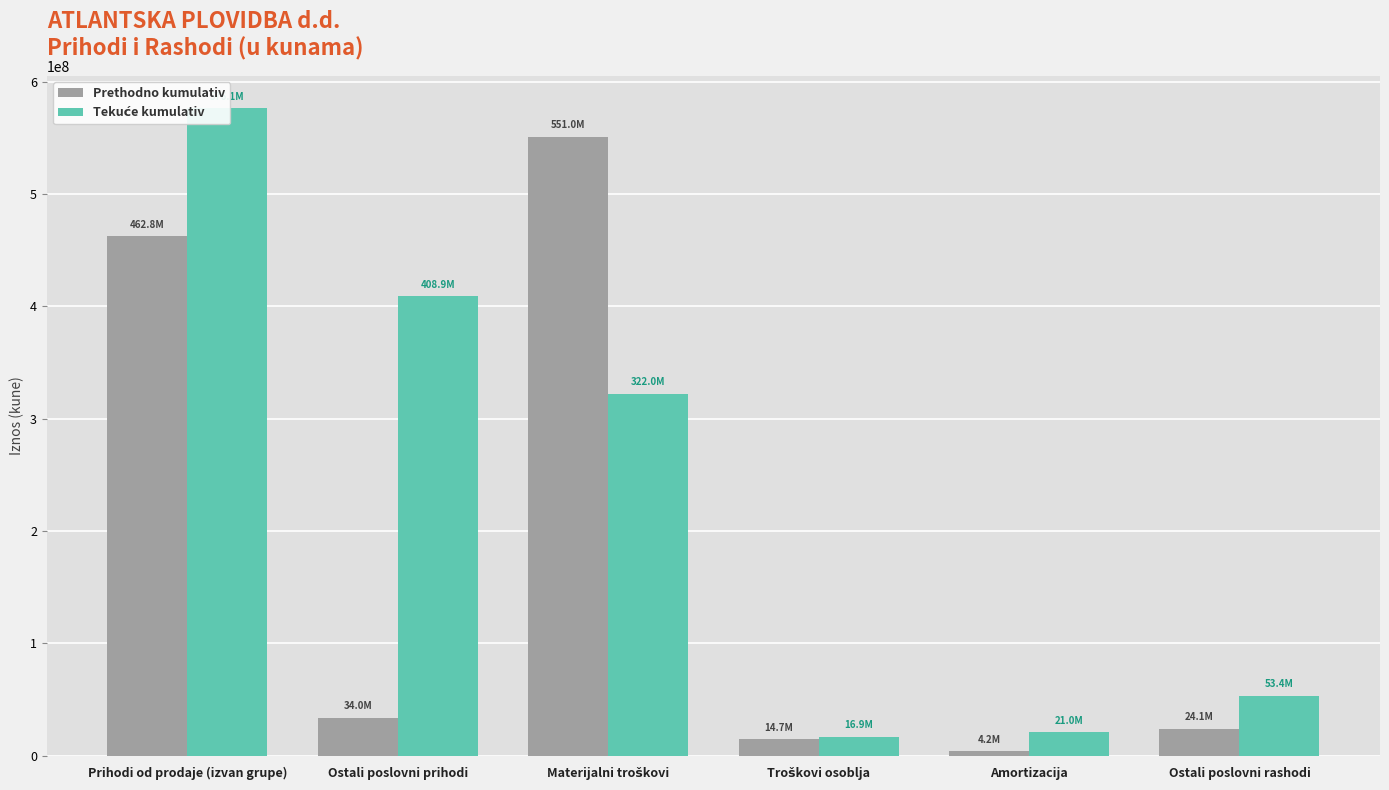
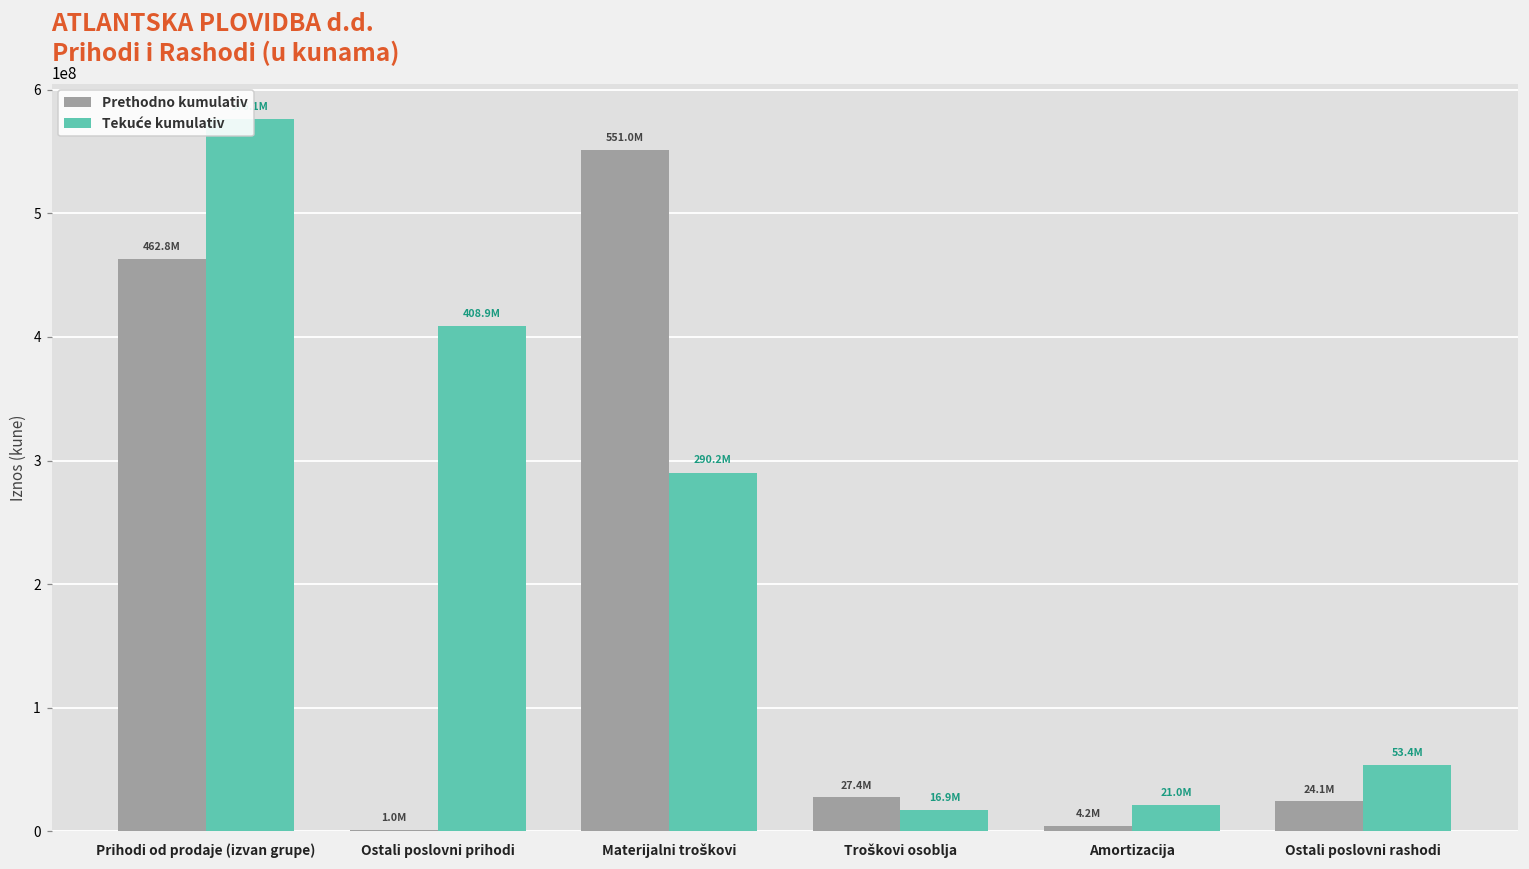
  {
    "Prethodno kumulativ": {
      "Prihodi od prodaje (izvan grupe)": "462.8M",
-     "Ostali poslovni prihodi": "34.0M",
+     "Ostali poslovni prihodi": "1.0M",
      "Materijalni troškovi": "551.0M",
-     "Troškovi osoblja": "14.7M",
+     "Troškovi osoblja": "27.4M",
      "Amortizacija": "4.2M",
      "Ostali poslovni rashodi": "24.1M"
    },
    "Tekuće kumulativ": {
      "Ostali poslovni prihodi": "408.9M",
-     "Materijalni troškovi": "322.0M",
+     "Materijalni troškovi": "290.2M",
      "Troškovi osoblja": "16.9M",
      "Amortizacija": "21.0M",
      "Ostali poslovni rashodi": "53.4M"
    }
  }
